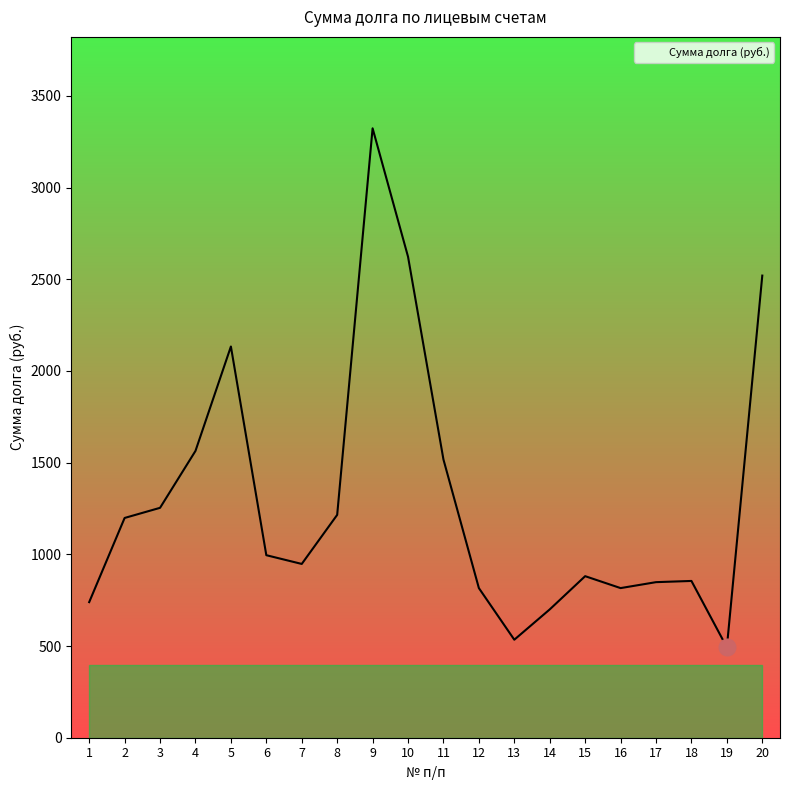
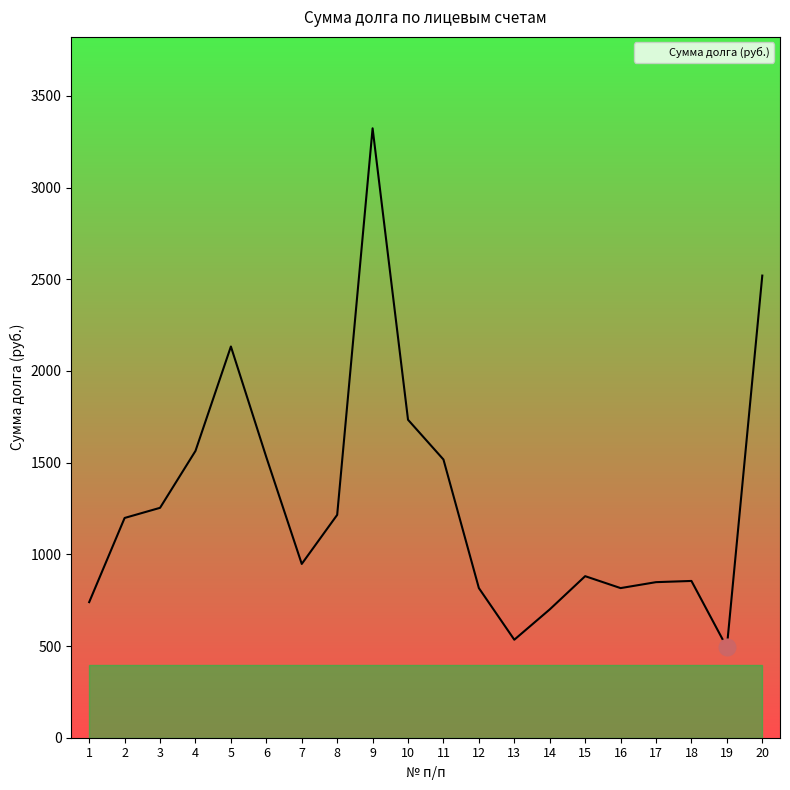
  {
    "Сумма долга (руб.)": {
      "1": 740,
      "2": 1200,
      "3": 1250,
      "4": 1560,
      "5": 2130,
-     "6": 1000,
+     "6": 1530,
      "7": 950,
      "8": 1220,
      "9": 3320,
-     "10": 2620,
+     "10": 1730,
      "11": 1520,
      "12": 820,
      "13": 530,
      "14": 700,
      "15": 880,
      "16": 820,
      "17": 850,
      "18": 860,
      "20": 2520
    }
  }
